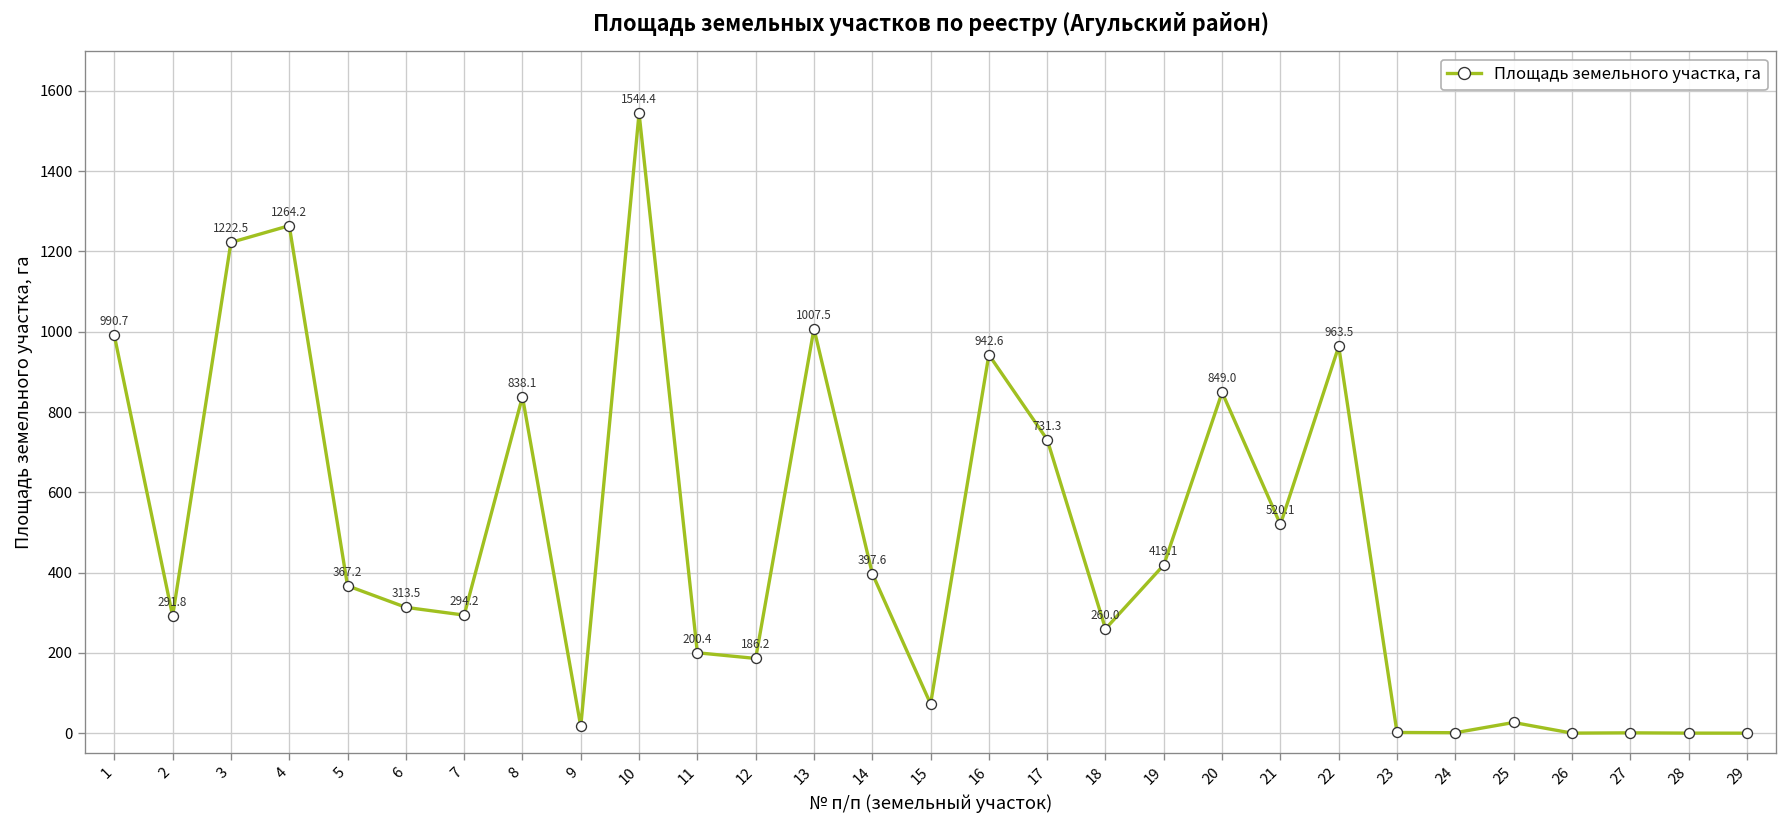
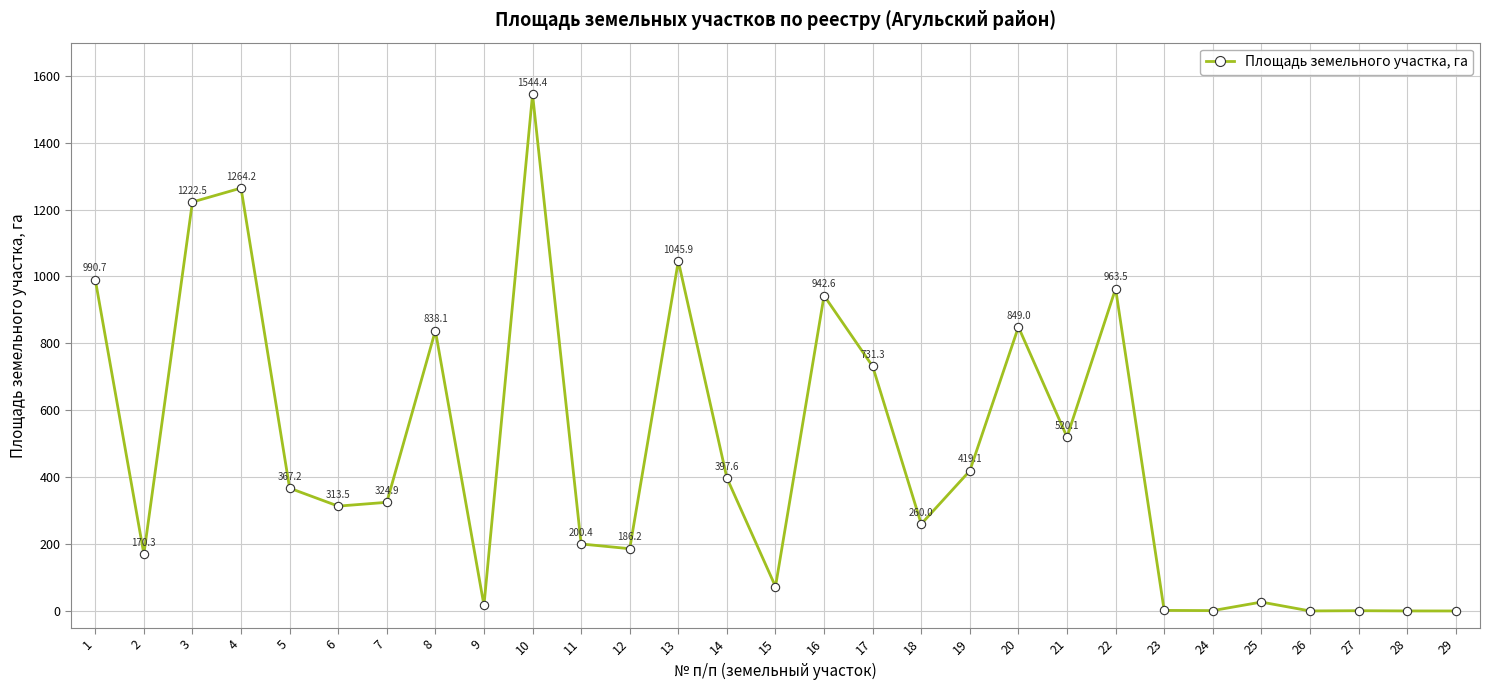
  {
    "1": 990.7,
-   "2": 291.8,
+   "2": 170.3,
    "3": 1222.5,
    "4": 1264.2,
    "5": 367.2,
    "6": 313.5,
-   "7": 294.2,
+   "7": 324.9,
    "8": 838.1,
    "10": 1544.4,
    "11": 200.4,
    "12": 186.2,
-   "13": 1007.5,
+   "13": 1045.9,
    "14": 397.6,
    "16": 942.6,
    "17": 731.3,
    "18": 260.0,
    "19": 419.1,
    "20": 849.0,
    "21": 520.1,
    "22": 963.5
  }
